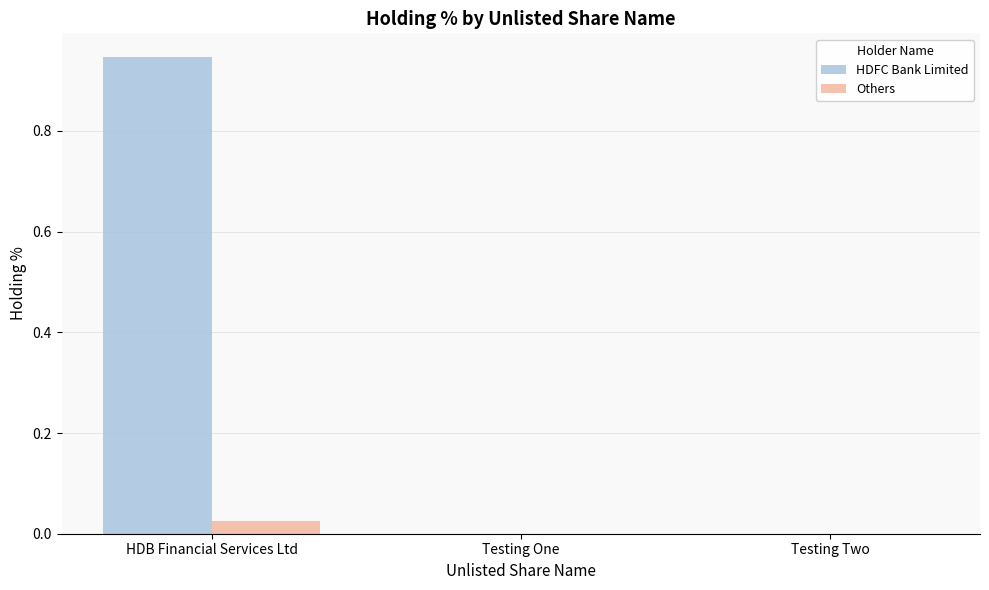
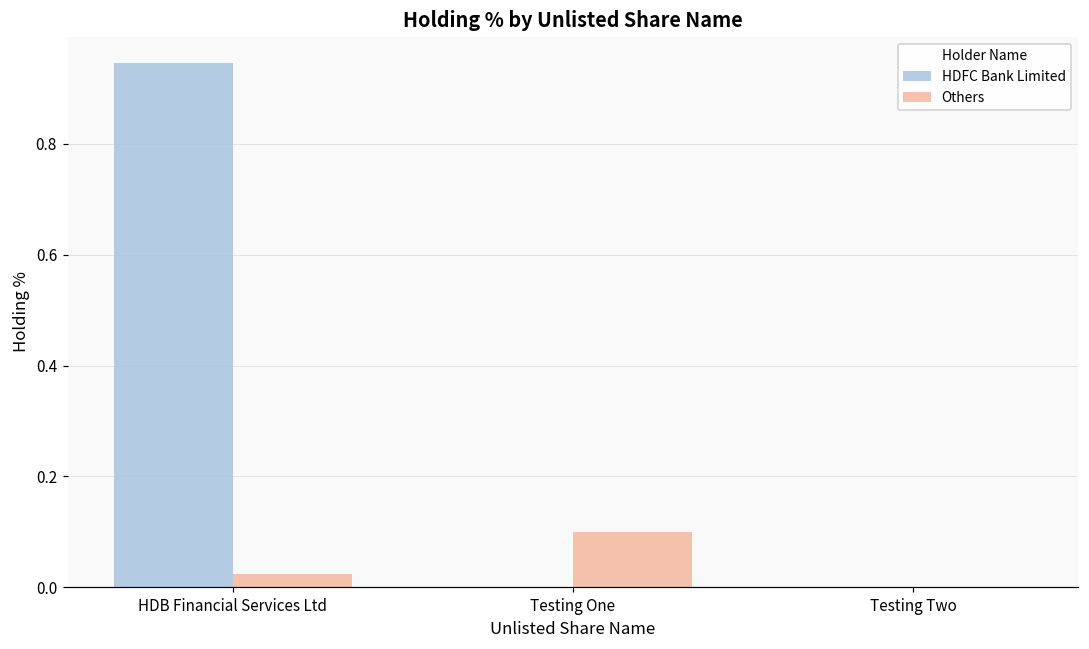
  {
    "HDFC Bank Limited": {
      "HDB Financial Services Ltd": 0.95,
      "Testing One": 0.0,
      "Testing Two": 0.0
    },
    "Others": {
      "HDB Financial Services Ltd": 0.02,
-     "Testing One": 0.0,
+     "Testing One": 0.1,
      "Testing Two": 0.0
    }
  }
